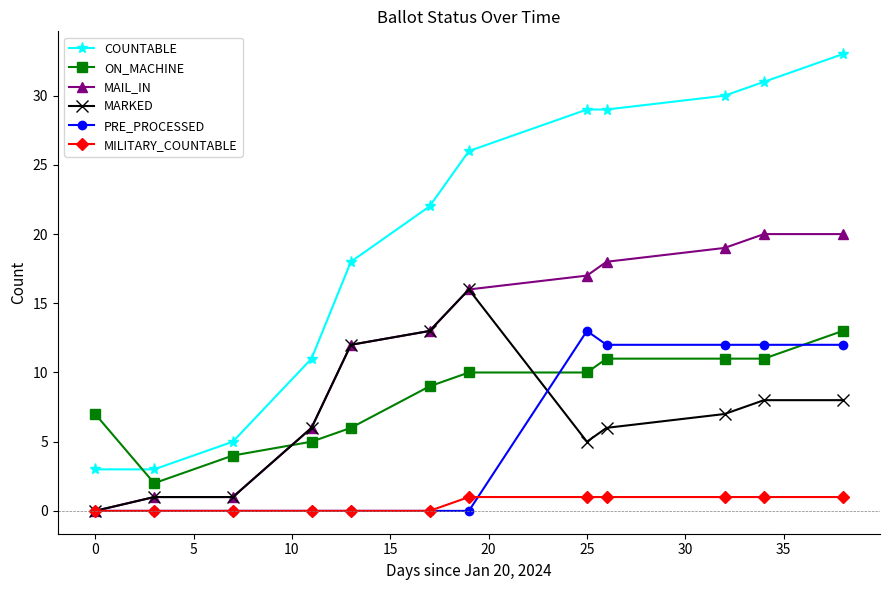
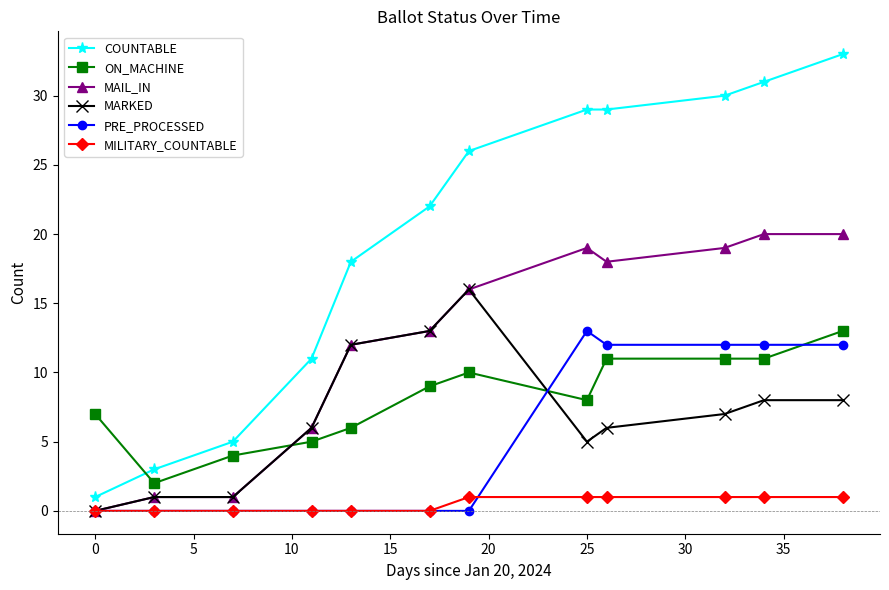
  {
    "COUNTABLE": {
-     "0": 3,
+     "0": 1,
      "25": 29
    },
    "ON_MACHINE": {
      "0": 7,
-     "25": 10
+     "25": 8
    },
    "MAIL_IN": {
-     "25": 17
+     "25": 19
    },
    "MARKED": {
      "25": 5
    },
    "PRE_PROCESSED": {
      "25": 13
    },
    "MILITARY_COUNTABLE": {
      "25": 1
    }
  }
